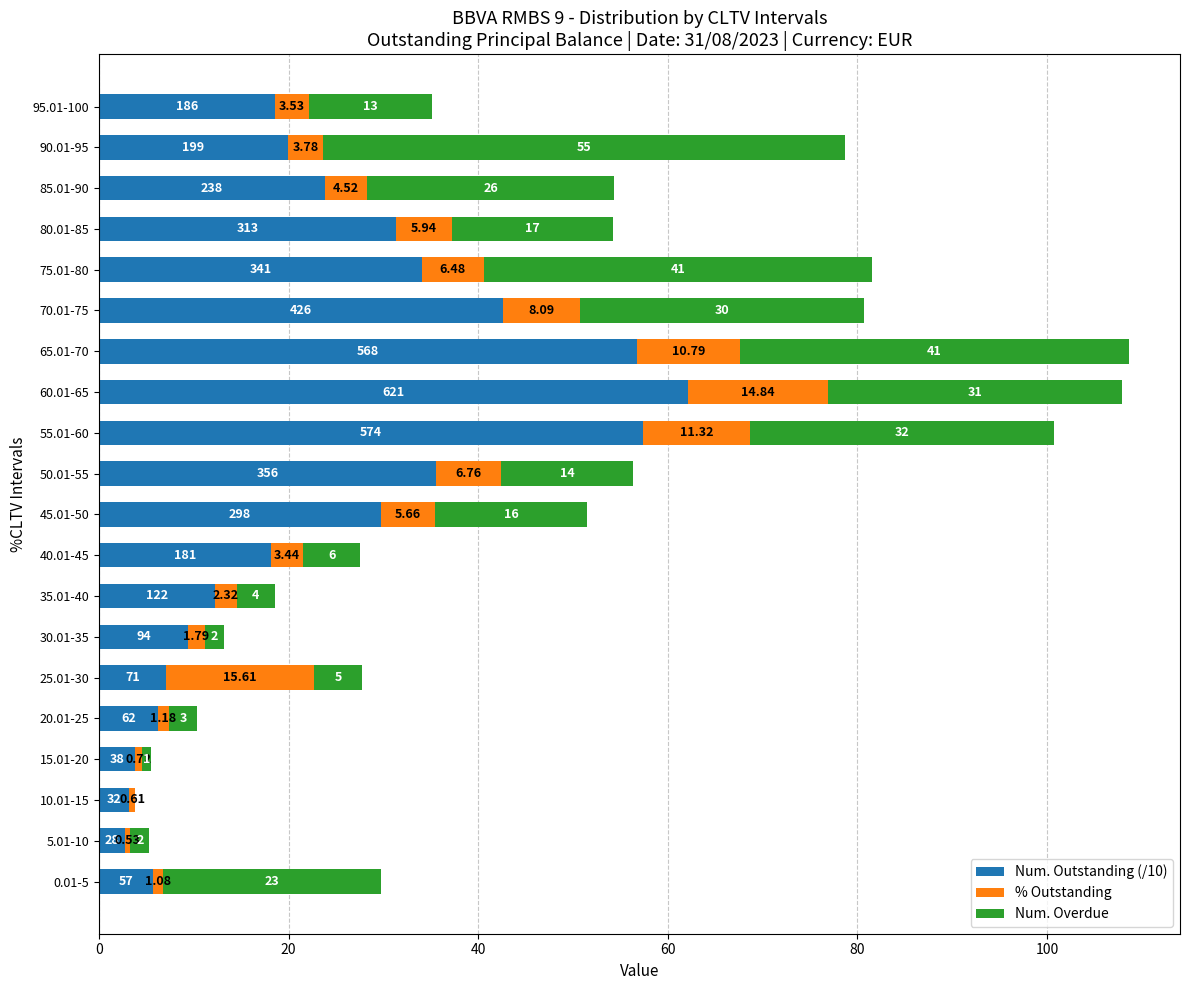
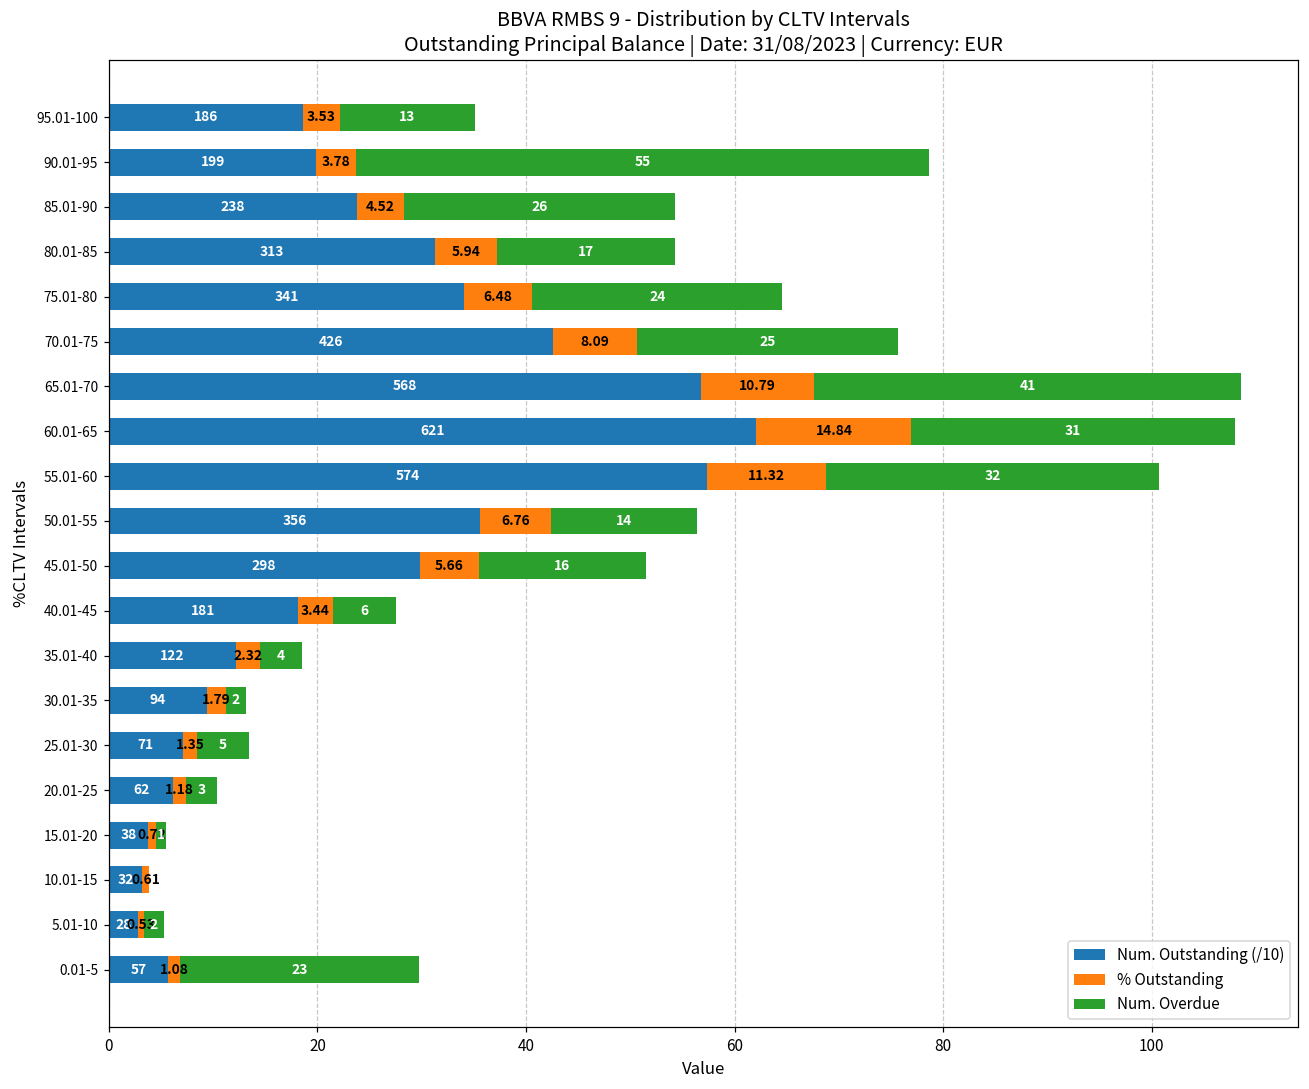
  {
    "% Outstanding": {
      "95.01-100": 3.53,
      "90.01-95": 3.78,
      "85.01-90": 4.52,
      "80.01-85": 5.94,
      "75.01-80": 6.48,
      "70.01-75": 8.09,
      "65.01-70": 10.79,
      "60.01-65": 14.84,
      "55.01-60": 11.32,
      "50.01-55": 6.76,
      "45.01-50": 5.66,
      "40.01-45": 3.44,
      "35.01-40": 2.32,
      "30.01-35": 1.79,
-     "25.01-30": 15.61,
+     "25.01-30": 1.35,
      "20.01-25": 1.18,
      "10.01-15": 0.61,
      "0.01-5": 1.08
    },
    "Num. Overdue": {
      "95.01-100": 13,
      "90.01-95": 55,
      "85.01-90": 26,
      "80.01-85": 17,
-     "75.01-80": 41,
-     "70.01-75": 30,
+     "75.01-80": 24,
+     "70.01-75": 25,
      "65.01-70": 41,
      "60.01-65": 31,
      "55.01-60": 32,
      "50.01-55": 14,
      "45.01-50": 16,
      "40.01-45": 6,
      "35.01-40": 4,
      "30.01-35": 2,
      "25.01-30": 5,
      "20.01-25": 3,
      "0.01-5": 23
    }
  }
